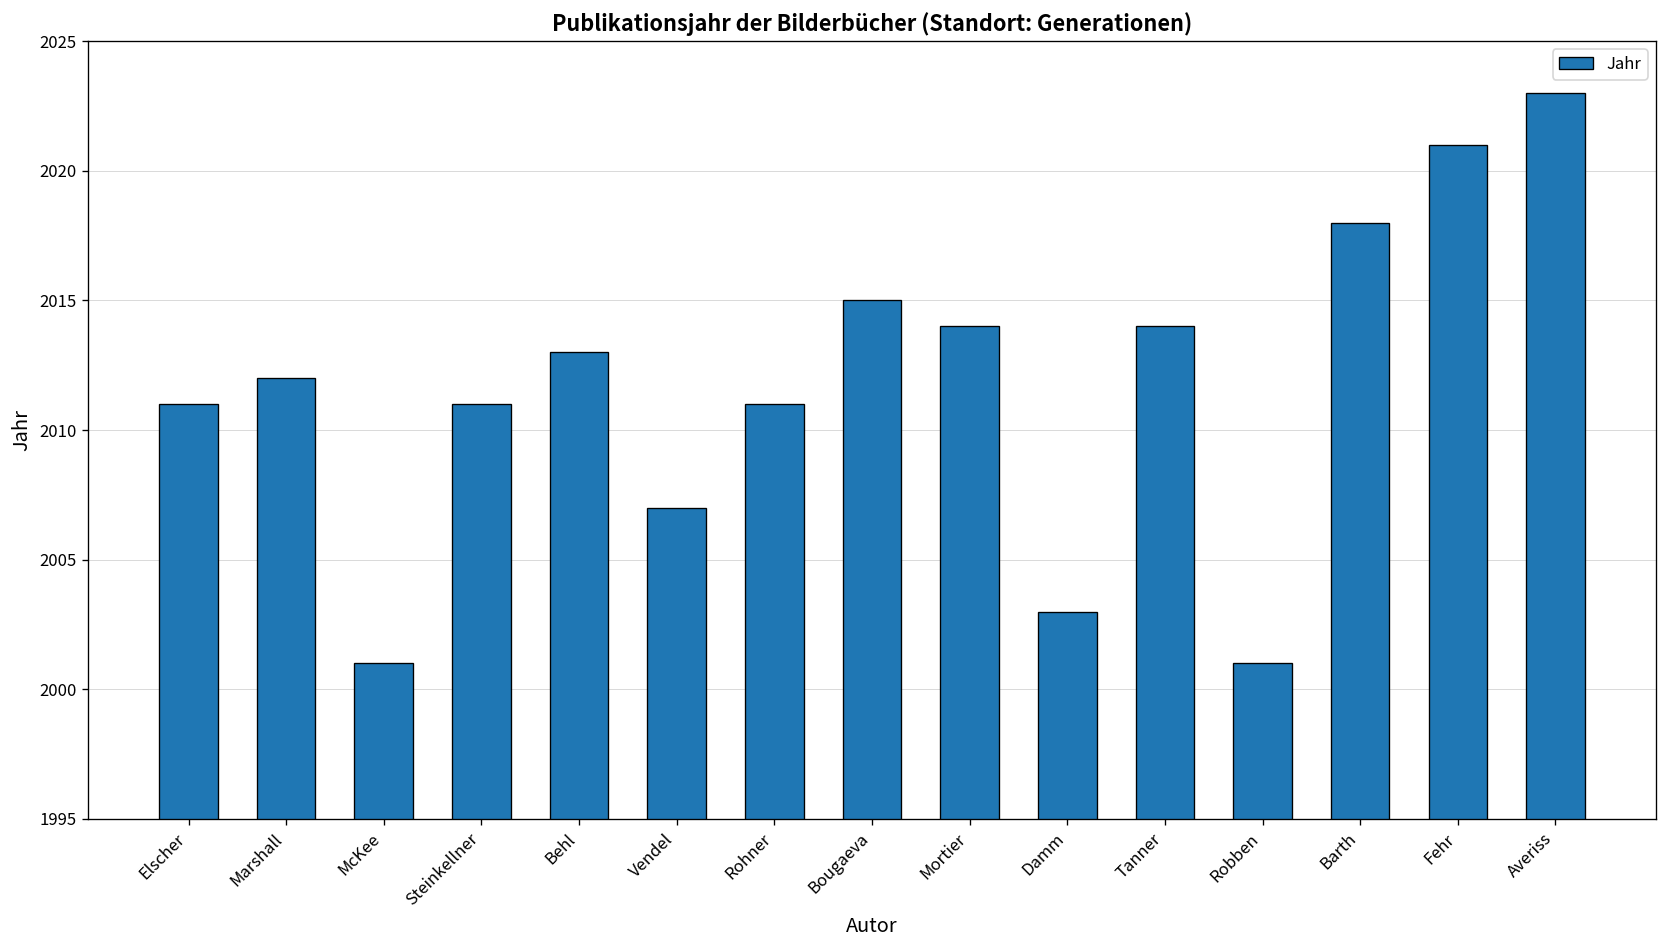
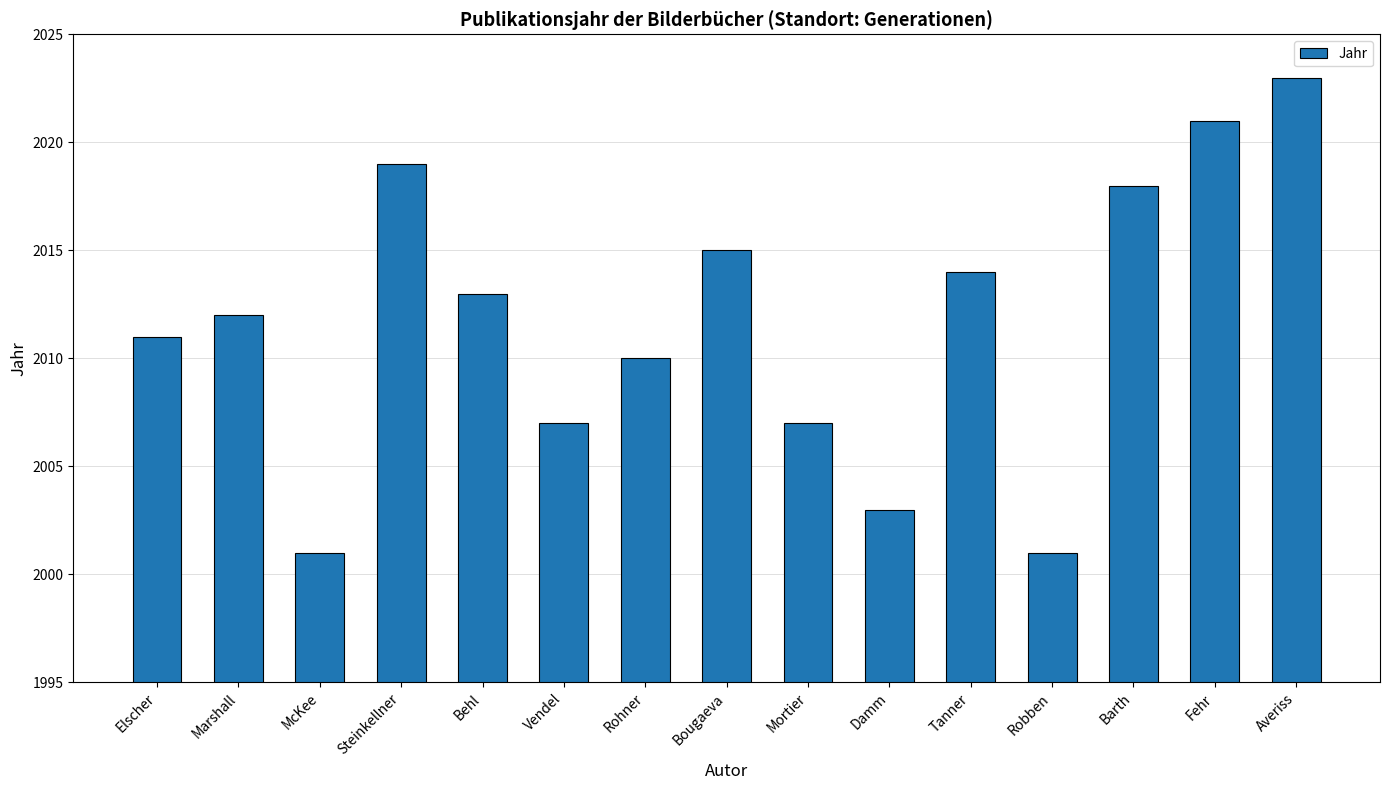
  {
    "Elscher": 2011,
    "Marshall": 2012,
    "McKee": 2001,
-   "Steinkellner": 2011,
+   "Steinkellner": 2019,
    "Behl": 2013,
    "Vendel": 2007,
-   "Rohner": 2011,
+   "Rohner": 2010,
    "Bougaeva": 2015,
-   "Mortier": 2014,
+   "Mortier": 2007,
    "Damm": 2003,
    "Tanner": 2014,
    "Robben": 2001,
    "Barth": 2018,
    "Fehr": 2021,
    "Averiss": 2023
  }
